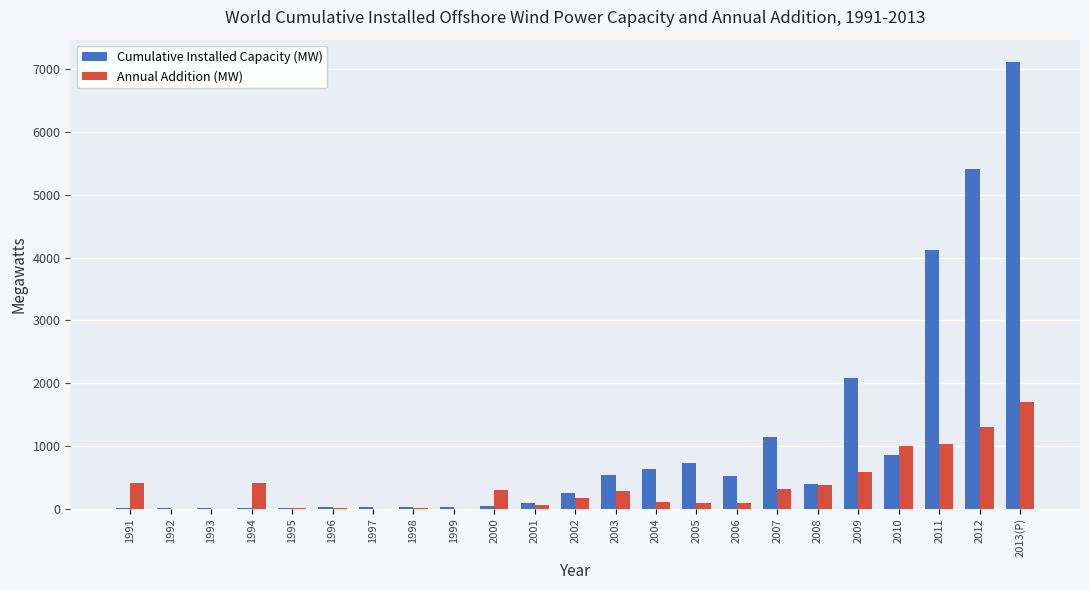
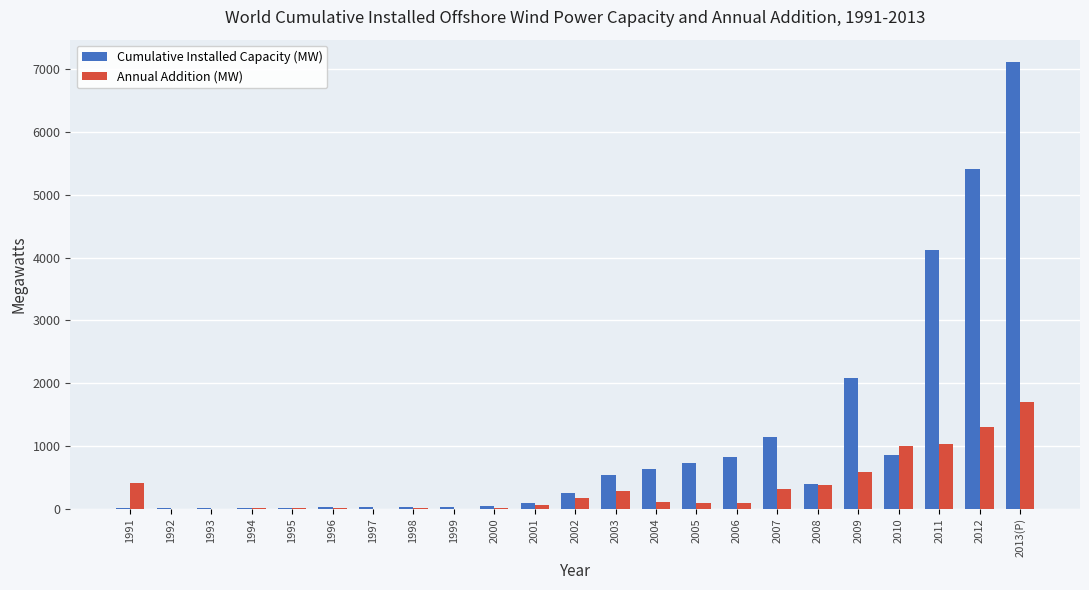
  {
    "Cumulative Installed Capacity (MW)": {
      "2001": 100,
      "2002": 300,
      "2003": 500,
      "2004": 600,
      "2005": 700,
-     "2006": 500,
+     "2006": 800,
      "2007": 1100,
      "2008": 400,
      "2009": 2100,
      "2010": 900,
      "2011": 4100,
      "2012": 5400,
      "2013(P)": 7100
    },
    "Annual Addition (MW)": {
      "1991": 400,
      "1992": 0,
      "1993": 0,
-     "1994": 400,
+     "1994": 0,
      "1997": 0,
      "1999": 0,
-     "2000": 300,
+     "2000": 0,
      "2001": 100,
      "2002": 200,
      "2003": 300,
      "2004": 100,
      "2005": 100,
      "2006": 100,
      "2007": 300,
      "2008": 400,
      "2009": 600,
      "2010": 1000,
      "2011": 1000,
      "2012": 1300,
      "2013(P)": 1700
    }
  }
